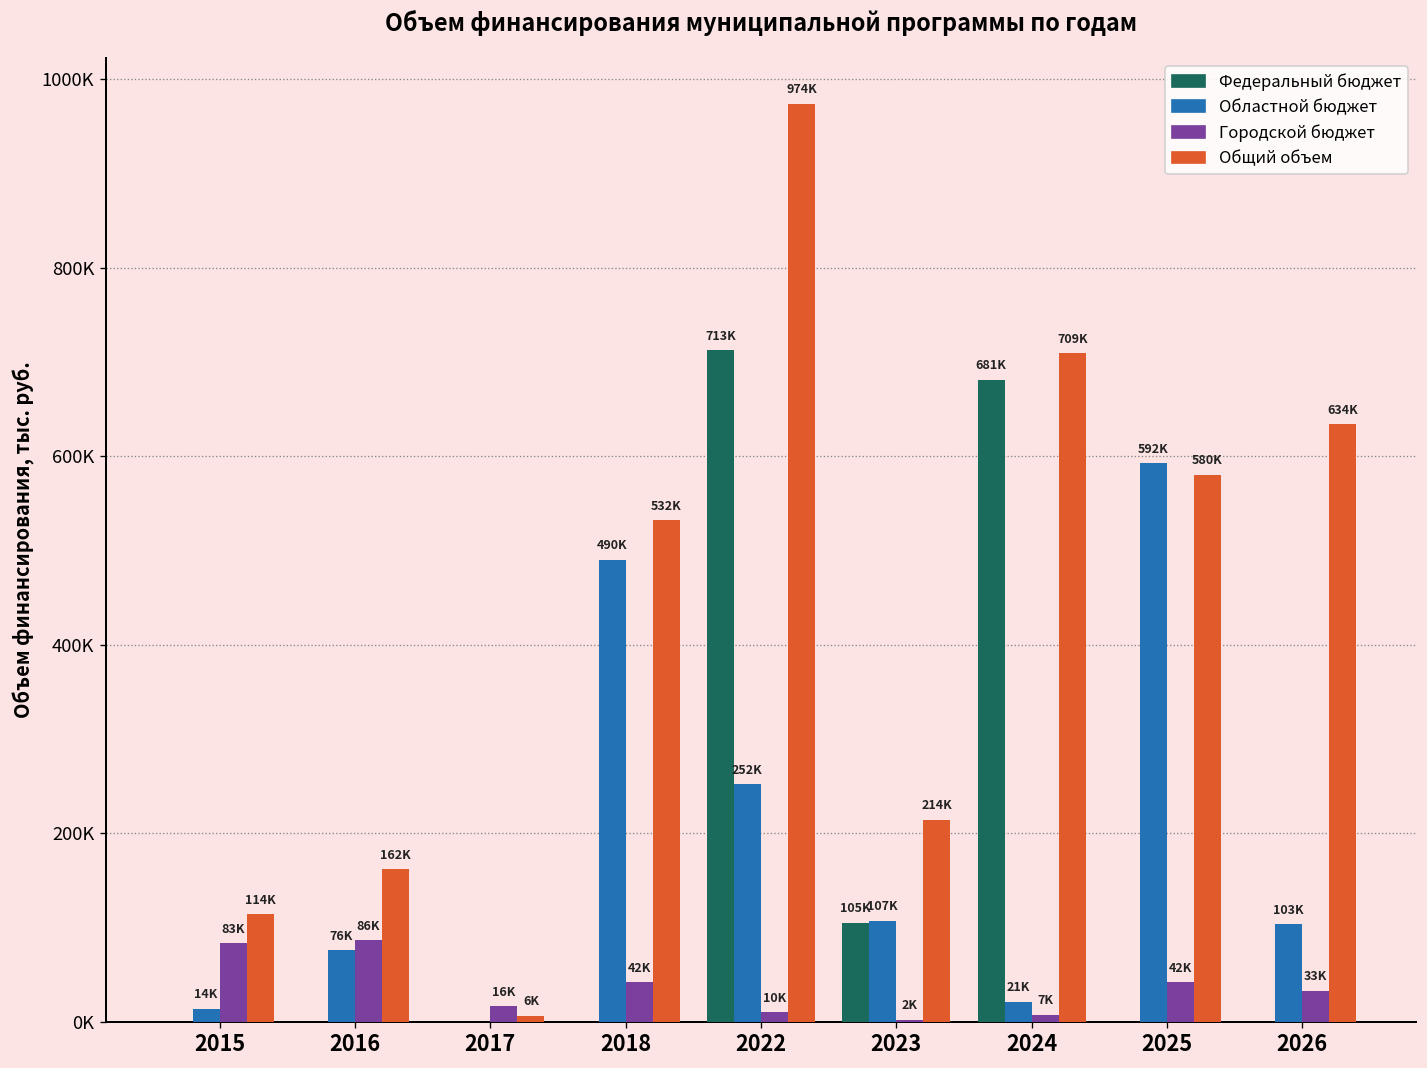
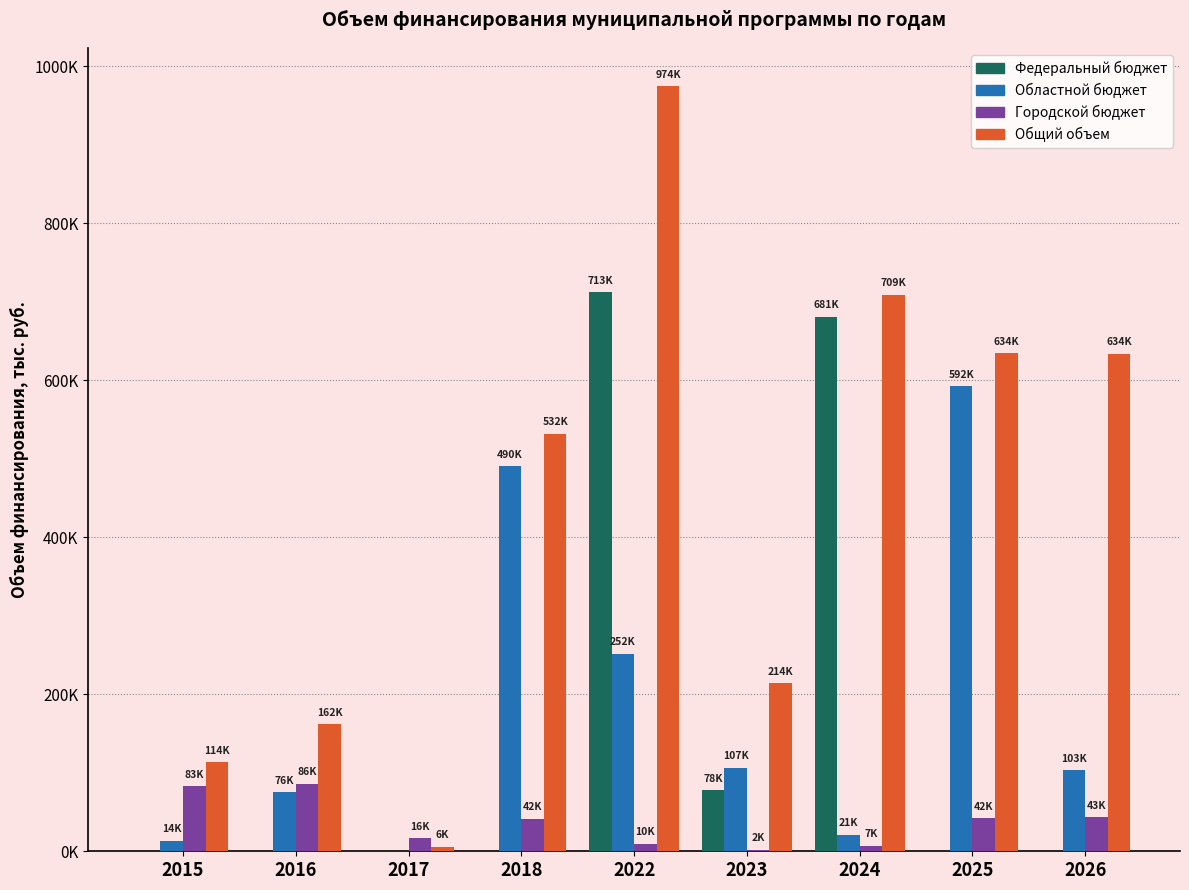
  {
    "Федеральный бюджет": {
      "2022": "713K",
-     "2023": "105K",
+     "2023": "78K",
      "2024": "681K"
    },
    "Областной бюджет": {
      "2015": "14K",
      "2016": "76K",
      "2018": "490K",
      "2022": "252K",
      "2023": "107K",
      "2024": "21K",
      "2025": "592K",
      "2026": "103K"
    },
    "Городской бюджет": {
      "2015": "83K",
      "2016": "86K",
      "2017": "16K",
      "2018": "42K",
      "2022": "10K",
      "2023": "2K",
      "2024": "7K",
      "2025": "42K",
-     "2026": "33K"
+     "2026": "43K"
    },
    "Общий объем": {
      "2015": "114K",
      "2016": "162K",
      "2017": "6K",
      "2018": "532K",
      "2022": "974K",
      "2023": "214K",
      "2024": "709K",
-     "2025": "580K",
+     "2025": "634K",
      "2026": "634K"
    }
  }
